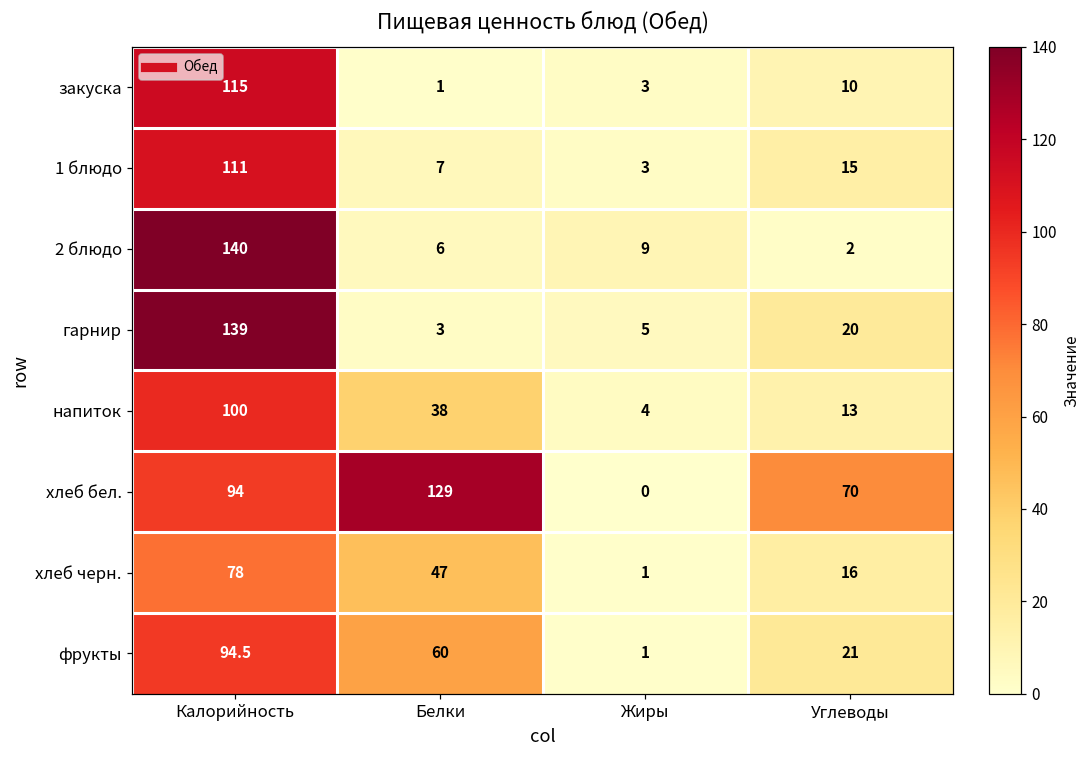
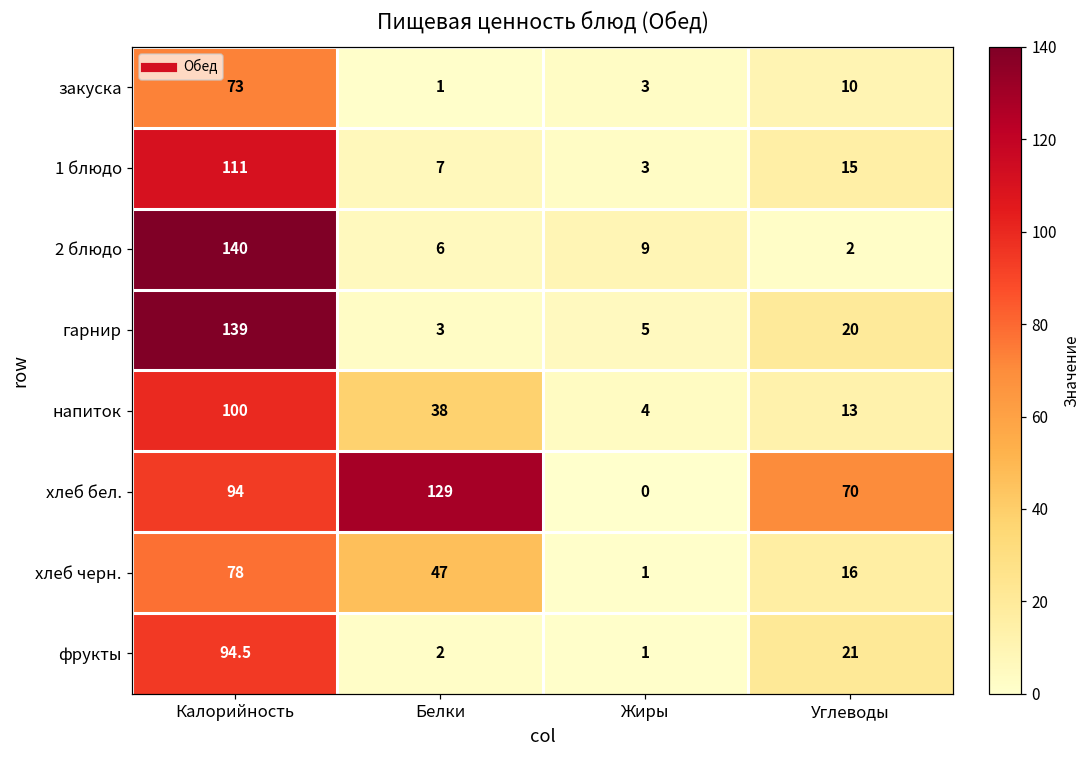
  {
    "закуска": {
-     "Калорийность": 115,
+     "Калорийность": 73,
      "Белки": 1,
      "Жиры": 3,
      "Углеводы": 10
    },
    "1 блюдо": {
      "Калорийность": 111,
      "Белки": 7,
      "Жиры": 3,
      "Углеводы": 15
    },
    "2 блюдо": {
      "Калорийность": 140,
      "Белки": 6,
      "Жиры": 9,
      "Углеводы": 2
    },
    "гарнир": {
      "Калорийность": 139,
      "Белки": 3,
      "Жиры": 5,
      "Углеводы": 20
    },
    "напиток": {
      "Калорийность": 100,
      "Белки": 38,
      "Жиры": 4,
      "Углеводы": 13
    },
    "хлеб бел.": {
      "Калорийность": 94,
      "Белки": 129,
      "Жиры": 0,
      "Углеводы": 70
    },
    "хлеб черн.": {
      "Калорийность": 78,
      "Белки": 47,
      "Жиры": 1,
      "Углеводы": 16
    },
    "фрукты": {
      "Калорийность": 94.5,
-     "Белки": 60,
+     "Белки": 2,
      "Жиры": 1,
      "Углеводы": 21
    }
  }
